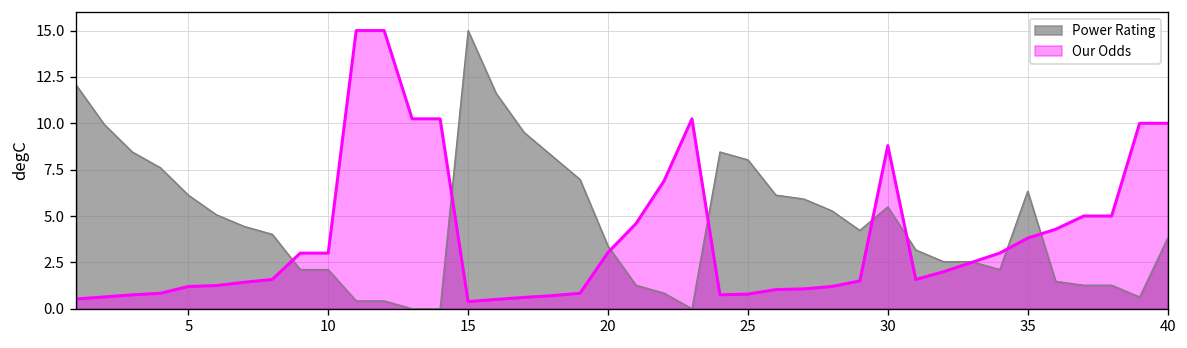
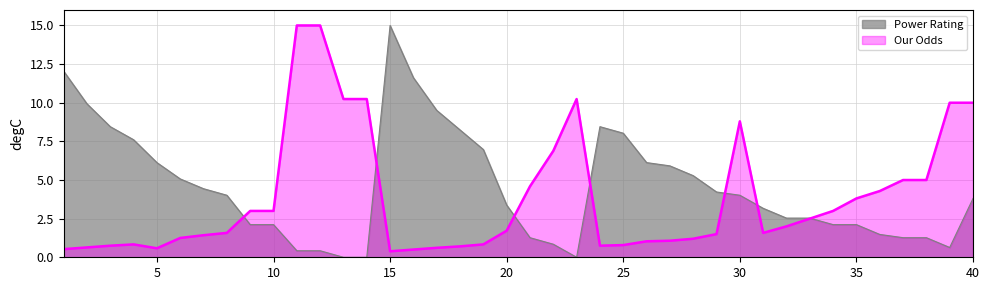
  {
    "Power Rating": {
      "5": 6.1,
      "10": 2.1,
      "15": 15.0,
      "20": 3.4,
      "25": 8.0,
-     "30": 5.5,
-     "35": 6.3,
+     "30": 4.0,
+     "35": 2.1,
      "40": 3.8
    },
    "Our Odds": {
-     "5": 1.2,
+     "5": 0.6,
      "10": 3.0,
      "15": 0.4,
-     "20": 3.0,
+     "20": 1.7,
      "25": 0.8,
      "30": 8.8,
      "35": 3.8,
      "40": 10.0
    }
  }
